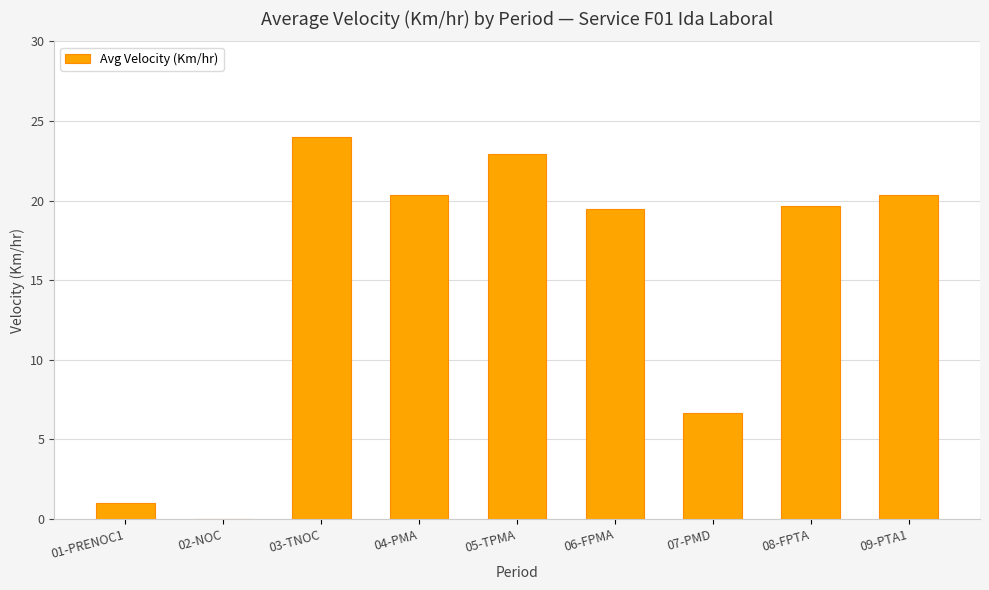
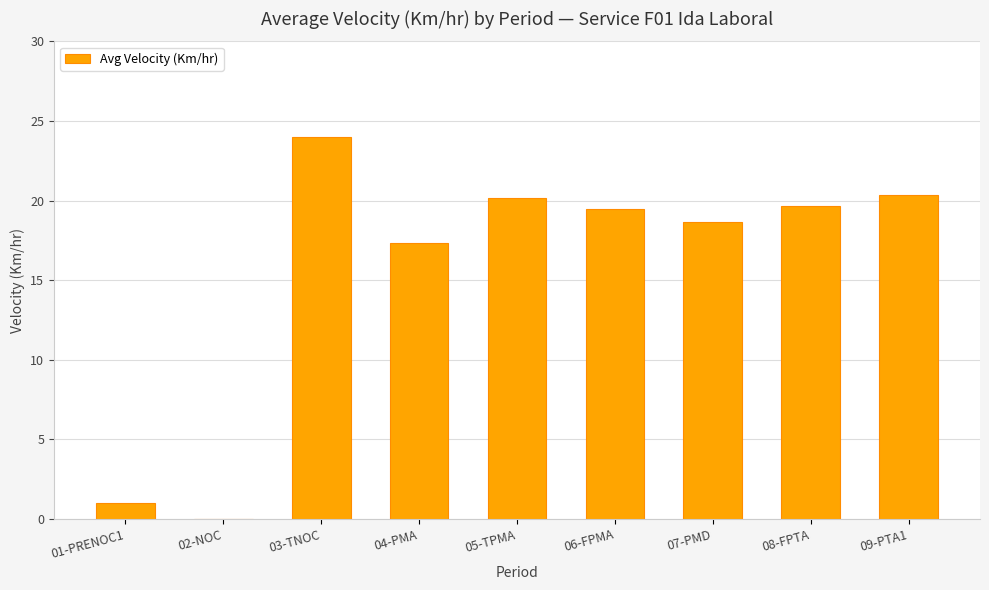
  {
    "01-PRENOC1": 1.0,
    "02-NOC": 0.0,
    "03-TNOC": 24.0,
-   "04-PMA": 20.4,
-   "05-TPMA": 22.9,
+   "04-PMA": 17.4,
+   "05-TPMA": 20.2,
    "06-FPMA": 19.5,
-   "07-PMD": 6.7,
+   "07-PMD": 18.7,
    "08-FPTA": 19.7,
    "09-PTA1": 20.4
  }
